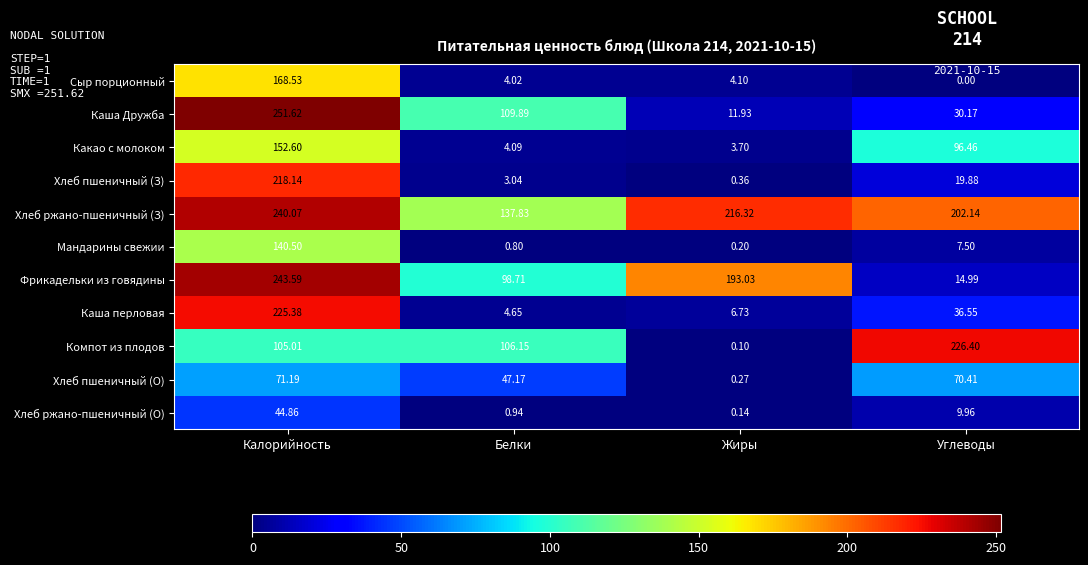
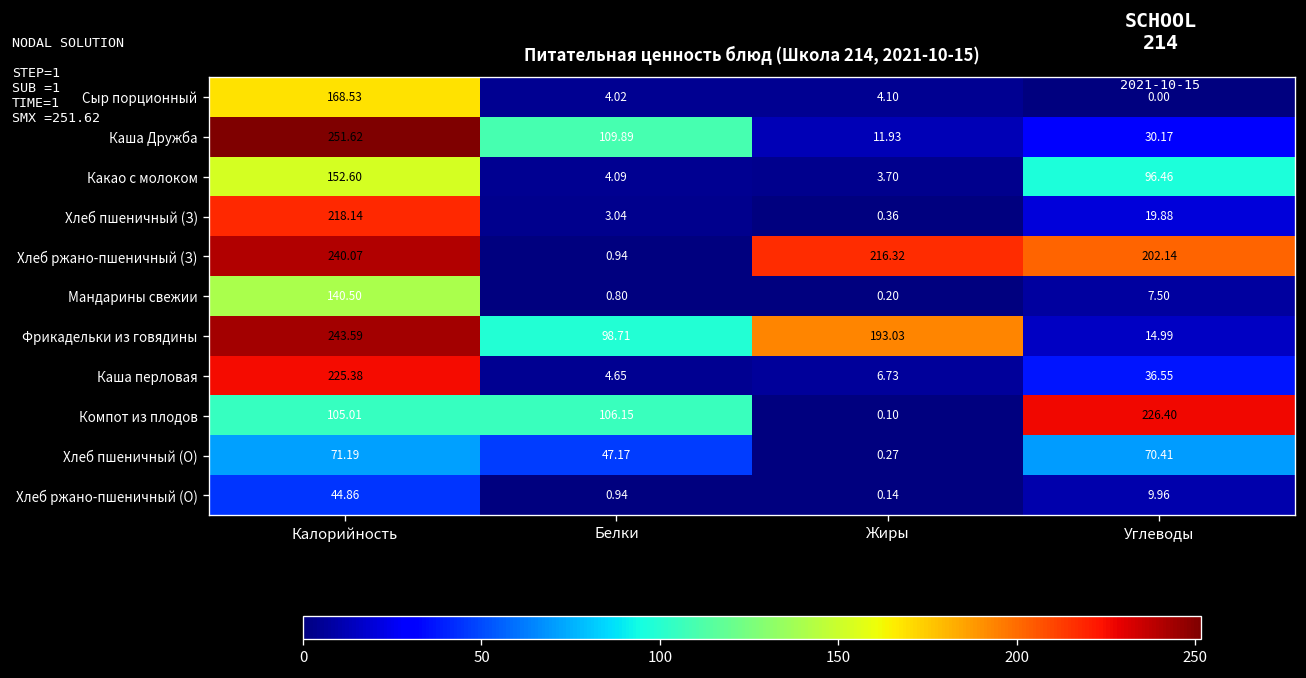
  {
    "Сыр порционный": {
      "Калорийность": 168.53,
      "Белки": 4.02,
      "Жиры": 4.10,
      "Углеводы": 0.00
    },
    "Каша Дружба": {
      "Калорийность": 251.62,
      "Белки": 109.89,
      "Жиры": 11.93,
      "Углеводы": 30.17
    },
    "Какао с молоком": {
      "Калорийность": 152.60,
      "Белки": 4.09,
      "Жиры": 3.70,
      "Углеводы": 96.46
    },
    "Хлеб пшеничный (З)": {
      "Калорийность": 218.14,
      "Белки": 3.04,
      "Жиры": 0.36,
      "Углеводы": 19.88
    },
    "Хлеб ржано-пшеничный (З)": {
      "Калорийность": 240.07,
-     "Белки": 137.83,
+     "Белки": 0.94,
      "Жиры": 216.32,
      "Углеводы": 202.14
    },
    "Мандарины свежии": {
      "Калорийность": 140.50,
      "Белки": 0.80,
      "Жиры": 0.20,
      "Углеводы": 7.50
    },
    "Фрикадельки из говядины": {
      "Калорийность": 243.59,
      "Белки": 98.71,
      "Жиры": 193.03,
      "Углеводы": 14.99
    },
    "Каша перловая": {
      "Калорийность": 225.38,
      "Белки": 4.65,
      "Жиры": 6.73,
      "Углеводы": 36.55
    },
    "Компот из плодов": {
      "Калорийность": 105.01,
      "Белки": 106.15,
      "Жиры": 0.10,
      "Углеводы": 226.40
    },
    "Хлеб пшеничный (О)": {
      "Калорийность": 71.19,
      "Белки": 47.17,
      "Жиры": 0.27,
      "Углеводы": 70.41
    },
    "Хлеб ржано-пшеничный (О)": {
      "Калорийность": 44.86,
      "Белки": 0.94,
      "Жиры": 0.14,
      "Углеводы": 9.96
    }
  }
